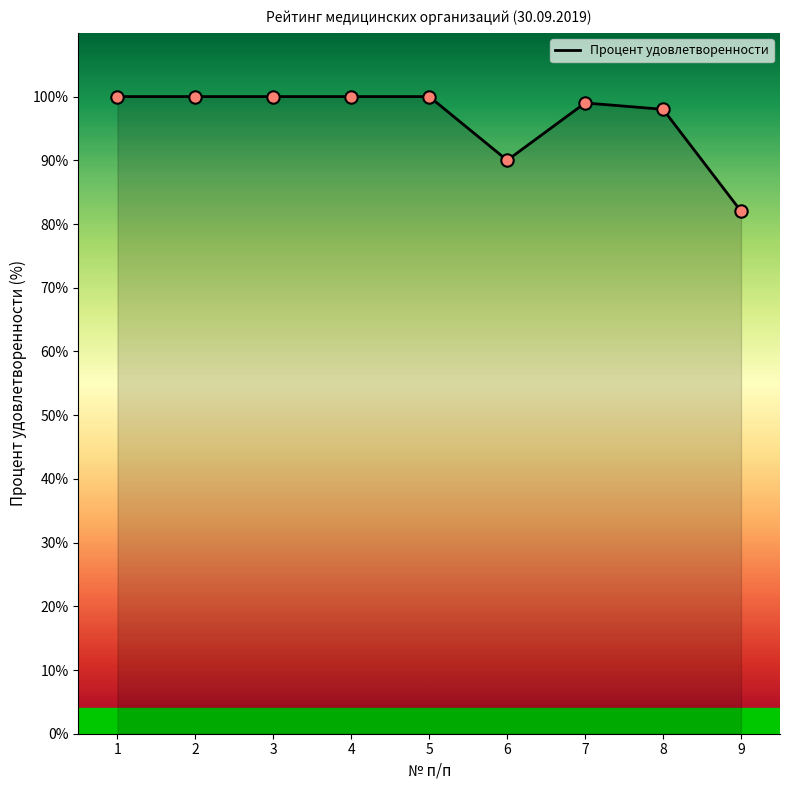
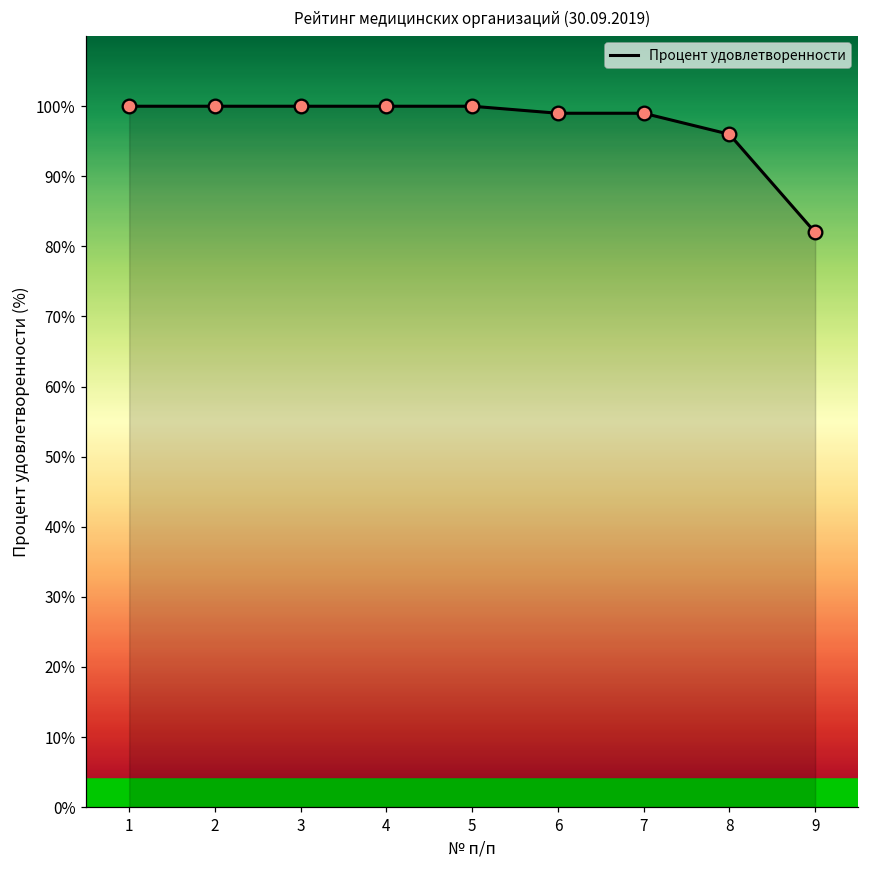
  {
    "1": "100%",
    "2": "100%",
    "3": "100%",
    "4": "100%",
    "5": "100%",
-   "6": "90%",
+   "6": "99%",
    "7": "99%",
-   "8": "98%",
+   "8": "96%",
    "9": "82%"
  }
